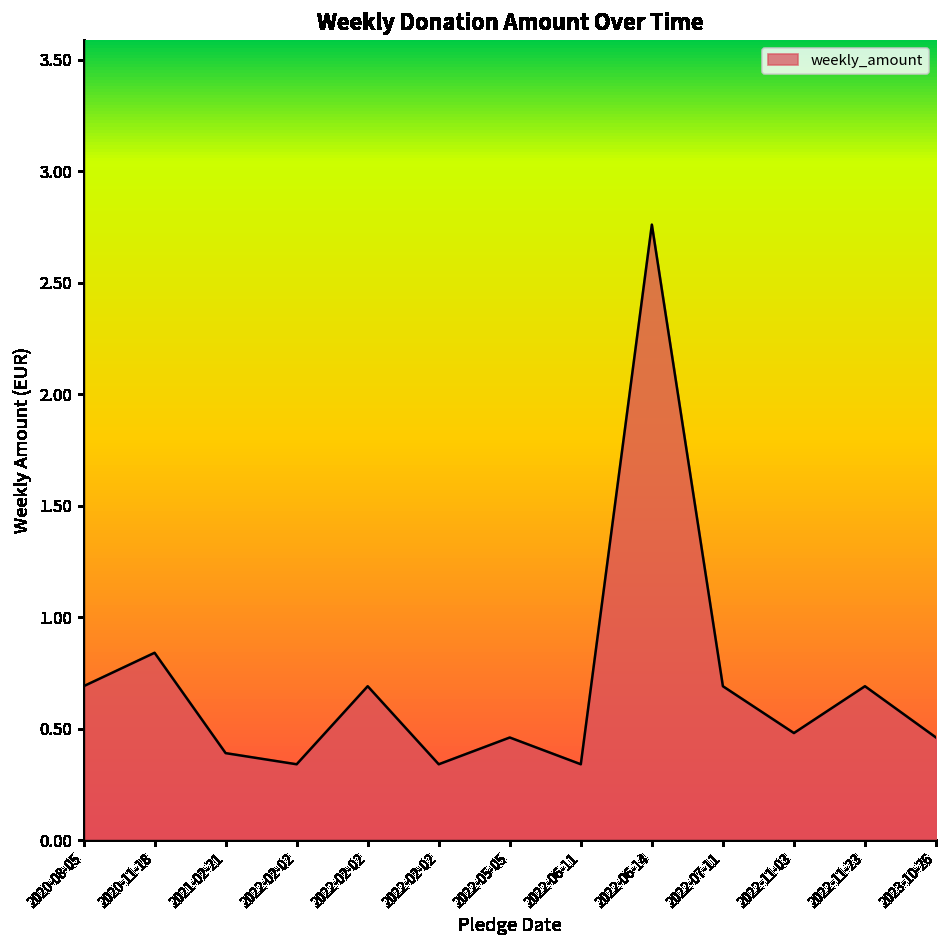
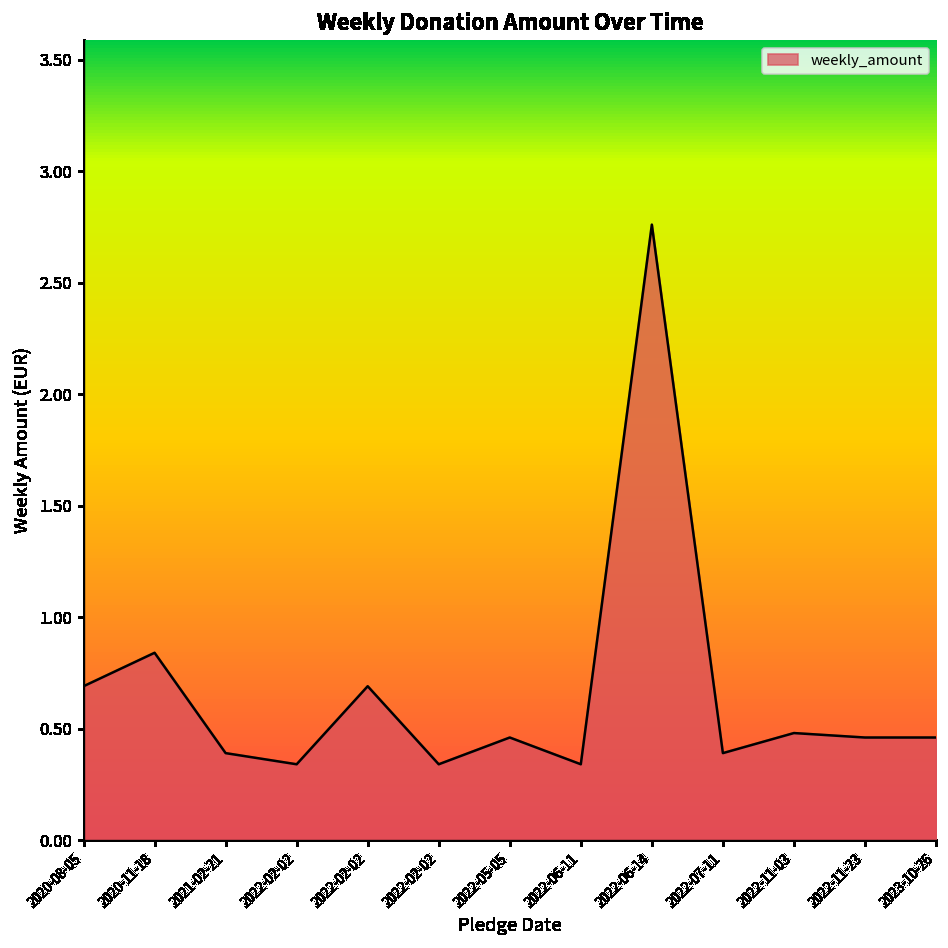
  {
    "2020-08-05": 0.69,
    "2020-11-18": 0.84,
    "2021-02-21": 0.39,
    "2022-05-05": 0.46,
    "2022-06-11": 0.34,
    "2022-06-14": 2.76,
-   "2022-07-11": 0.69,
+   "2022-07-11": 0.39,
    "2022-11-03": 0.48,
-   "2022-11-23": 0.69,
+   "2022-11-23": 0.46,
    "2023-10-26": 0.46
  }
